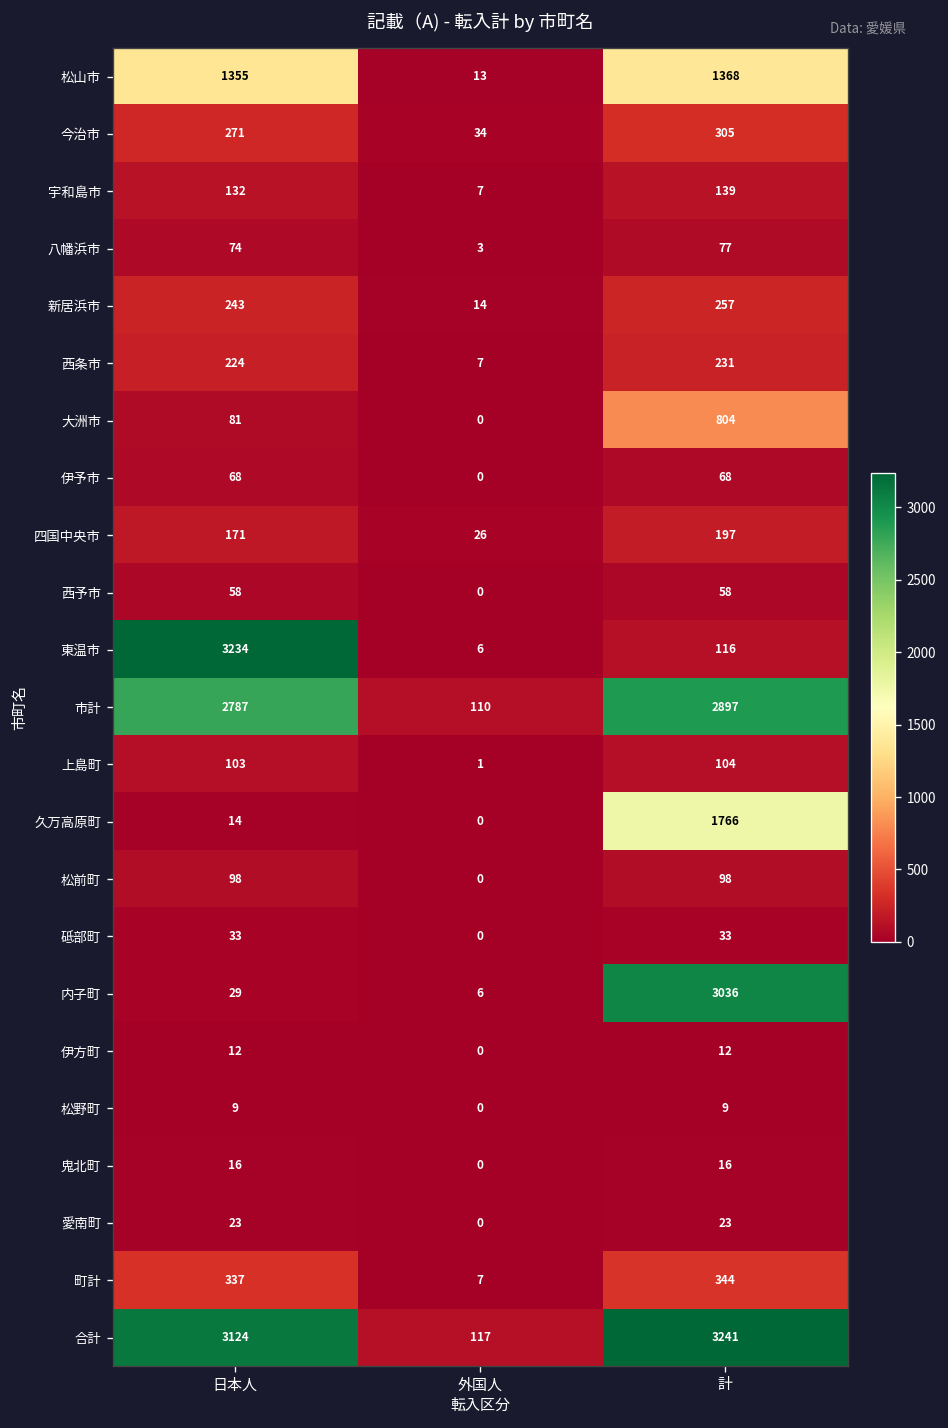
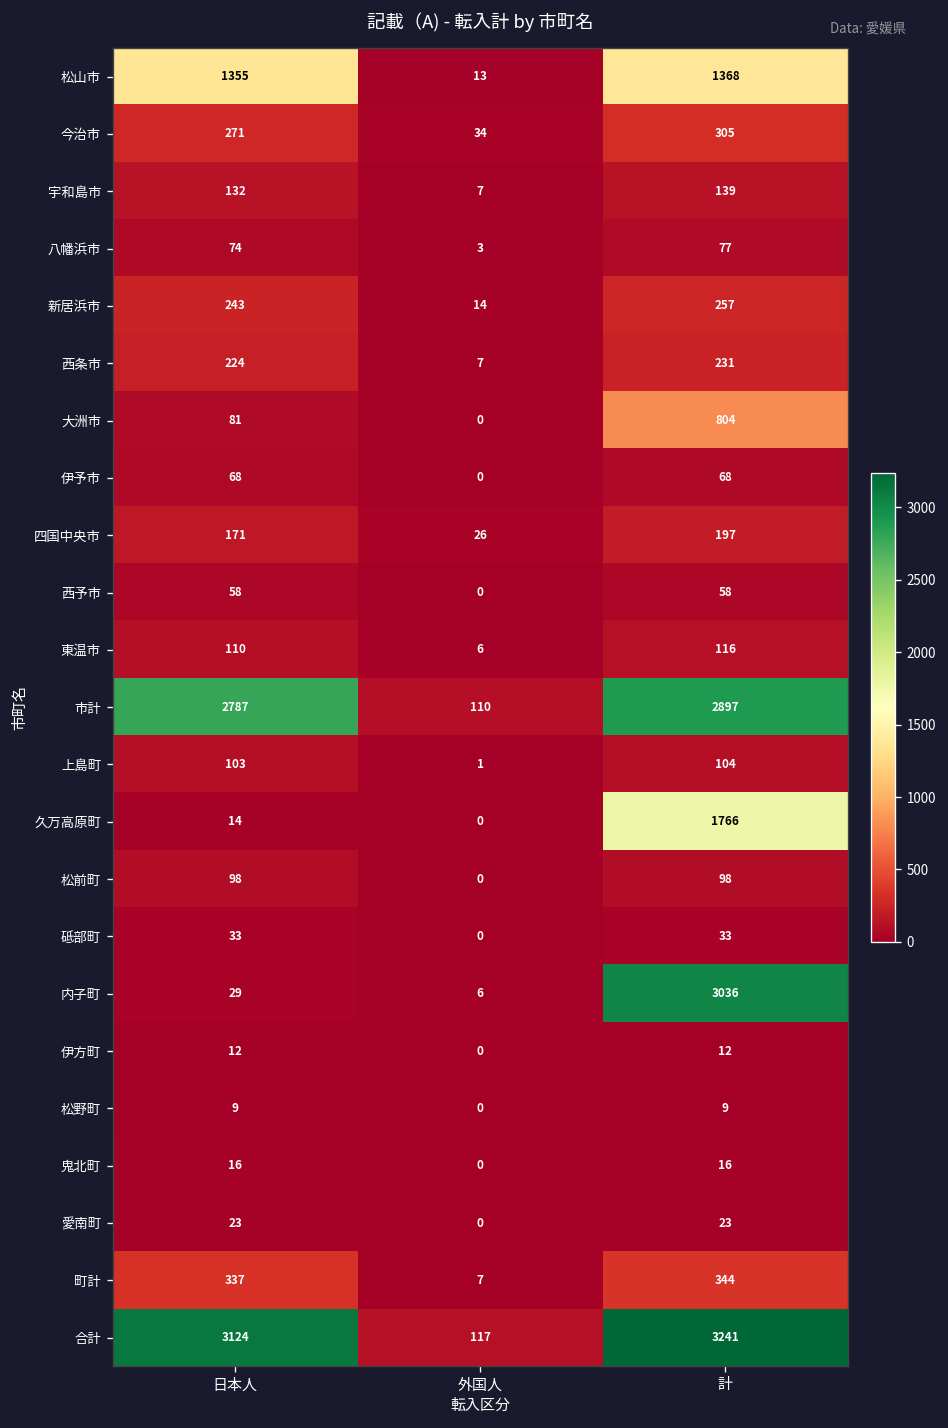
  {
    "松山市": {
      "日本人": 1355,
      "外国人": 13,
      "計": 1368
    },
    "今治市": {
      "日本人": 271,
      "外国人": 34,
      "計": 305
    },
    "宇和島市": {
      "日本人": 132,
      "外国人": 7,
      "計": 139
    },
    "八幡浜市": {
      "日本人": 74,
      "外国人": 3,
      "計": 77
    },
    "新居浜市": {
      "日本人": 243,
      "外国人": 14,
      "計": 257
    },
    "西条市": {
      "日本人": 224,
      "外国人": 7,
      "計": 231
    },
    "大洲市": {
      "日本人": 81,
      "外国人": 0,
      "計": 804
    },
    "伊予市": {
      "日本人": 68,
      "外国人": 0,
      "計": 68
    },
    "四国中央市": {
      "日本人": 171,
      "外国人": 26,
      "計": 197
    },
    "西予市": {
      "日本人": 58,
      "外国人": 0,
      "計": 58
    },
    "東温市": {
-     "日本人": 3234,
+     "日本人": 110,
      "外国人": 6,
      "計": 116
    },
    "市計": {
      "日本人": 2787,
      "外国人": 110,
      "計": 2897
    },
    "上島町": {
      "日本人": 103,
      "外国人": 1,
      "計": 104
    },
    "久万高原町": {
      "日本人": 14,
      "外国人": 0,
      "計": 1766
    },
    "松前町": {
      "日本人": 98,
      "外国人": 0,
      "計": 98
    },
    "砥部町": {
      "日本人": 33,
      "外国人": 0,
      "計": 33
    },
    "内子町": {
      "日本人": 29,
      "外国人": 6,
      "計": 3036
    },
    "伊方町": {
      "日本人": 12,
      "外国人": 0,
      "計": 12
    },
    "松野町": {
      "日本人": 9,
      "外国人": 0,
      "計": 9
    },
    "鬼北町": {
      "日本人": 16,
      "外国人": 0,
      "計": 16
    },
    "愛南町": {
      "日本人": 23,
      "外国人": 0,
      "計": 23
    },
    "町計": {
      "日本人": 337,
      "外国人": 7,
      "計": 344
    },
    "合計": {
      "日本人": 3124,
      "外国人": 117,
      "計": 3241
    }
  }
